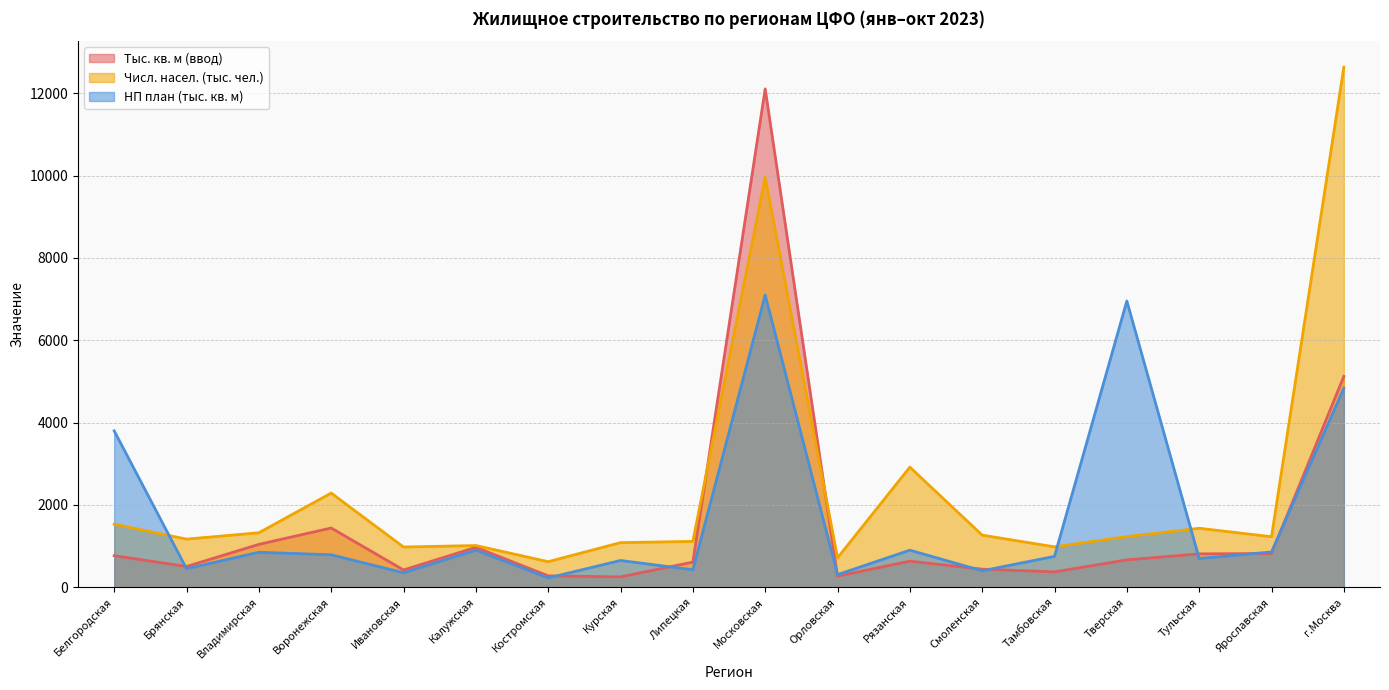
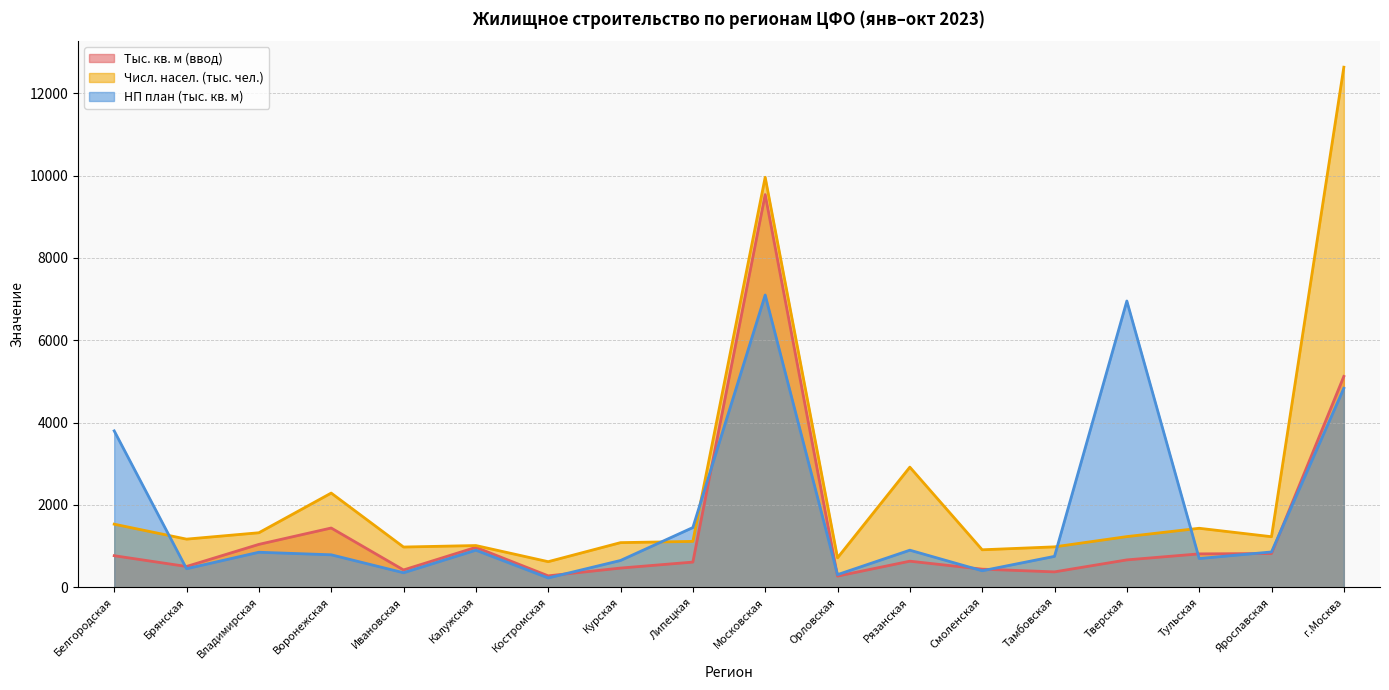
  {
    "Тыс. кв. м (ввод)": {
      "Белгородская": 800,
      "Владимирская": 1000,
      "Воронежская": 1400,
      "Ивановская": 400,
-     "Курская": 300,
+     "Курская": 500,
      "Липецкая": 600,
-     "Московская": 12100,
+     "Московская": 9500,
      "Рязанская": 600,
      "Тамбовская": 400,
      "Тверская": 700,
      "Тульская": 800,
      "г.Москва": 5100
    },
    "Числ. насел. (тыс. чел.)": {
      "Белгородская": 1500,
      "Брянская": 1200,
      "Владимирская": 1300,
      "Воронежская": 2300,
      "Ивановская": 1000,
      "Костромская": 600,
      "Курская": 1100,
      "Липецкая": 1100,
      "Московская": 10000,
      "Орловская": 700,
      "Рязанская": 2900,
-     "Смоленская": 1300,
+     "Смоленская": 900,
      "Тамбовская": 1000,
      "Тверская": 1200,
      "Тульская": 1400,
      "Ярославская": 1200,
      "г.Москва": 12600
    },
    "НП план (тыс. кв. м)": {
      "Белгородская": 3800,
      "Владимирская": 900,
      "Воронежская": 800,
      "Ивановская": 400,
      "Калужская": 900,
      "Курская": 700,
-     "Липецкая": 400,
+     "Липецкая": 1500,
      "Московская": 7100,
      "Рязанская": 900,
      "Тамбовская": 800,
      "Тверская": 7000,
      "Тульская": 700,
      "г.Москва": 4800
    }
  }
